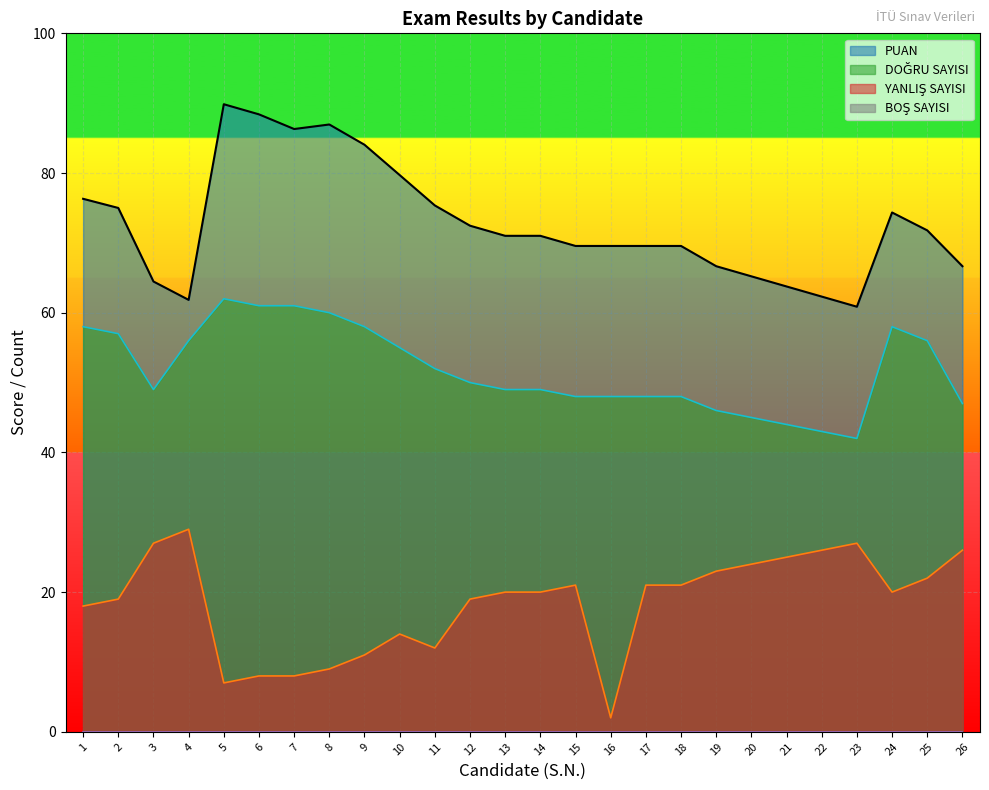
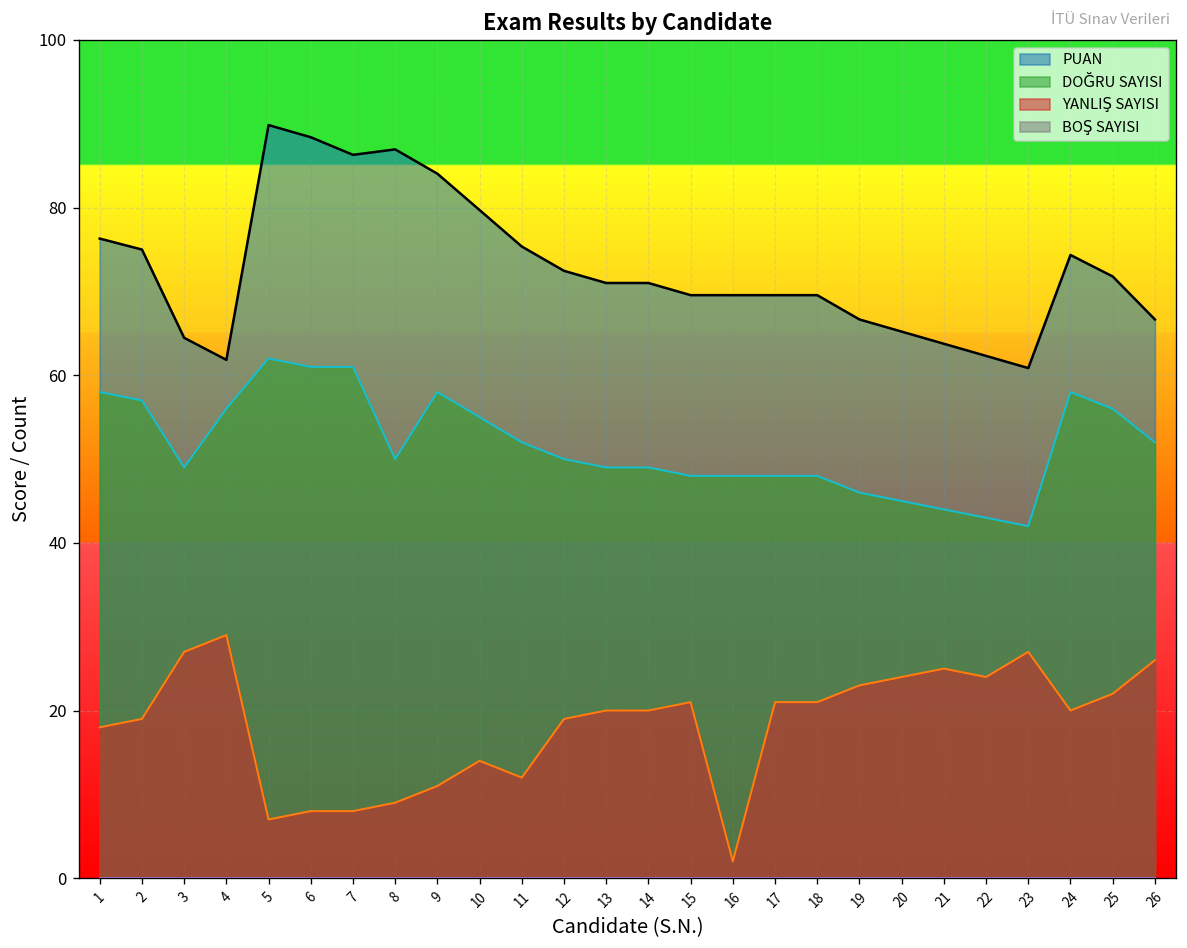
  {
    "PUAN": {
      "1": 76,
      "2": 75,
      "3": 64,
      "4": 62,
      "5": 90,
      "6": 88,
      "7": 86,
      "8": 87,
      "9": 84,
      "10": 80,
      "11": 75,
      "12": 72,
      "13": 71,
      "14": 71,
      "15": 70,
      "16": 70,
      "17": 70,
      "18": 70,
      "19": 67,
      "20": 65,
      "21": 64,
      "22": 62,
      "23": 61,
      "24": 74,
      "25": 72,
      "26": 67
    },
    "DOĞRU SAYISI": {
      "1": 58,
      "2": 57,
      "3": 49,
      "4": 56,
      "5": 62,
      "6": 61,
      "7": 61,
-     "8": 60,
+     "8": 50,
      "9": 58,
      "10": 55,
      "11": 52,
      "12": 50,
      "13": 49,
      "14": 49,
      "15": 48,
      "16": 48,
      "17": 48,
      "18": 48,
      "19": 46,
      "20": 45,
      "21": 44,
      "22": 43,
      "23": 42,
      "24": 58,
      "25": 56,
-     "26": 47
+     "26": 52
    },
    "YANLIŞ SAYISI": {
      "1": 18,
      "2": 19,
      "3": 27,
      "4": 29,
      "5": 7,
      "6": 8,
      "7": 8,
      "8": 9,
      "9": 11,
      "10": 14,
      "11": 12,
      "12": 19,
      "13": 20,
      "14": 20,
      "15": 21,
      "16": 2,
      "17": 21,
      "18": 21,
      "19": 23,
      "20": 24,
      "21": 25,
-     "22": 26,
+     "22": 24,
      "23": 27,
      "24": 20,
      "25": 22,
      "26": 26
    },
    "BOŞ SAYISI": {
      "1": 0,
      "2": 0,
      "3": 0,
      "4": 0,
      "5": 0,
      "6": 0,
      "7": 0,
      "8": 0,
      "9": 0,
      "10": 0,
      "11": 0,
      "12": 0,
      "13": 0,
      "14": 0,
      "15": 0,
      "16": 0,
      "17": 0,
      "18": 0,
      "19": 0,
      "20": 0,
      "21": 0,
      "22": 0,
      "23": 0,
      "24": 0,
      "25": 0,
      "26": 0
    }
  }
